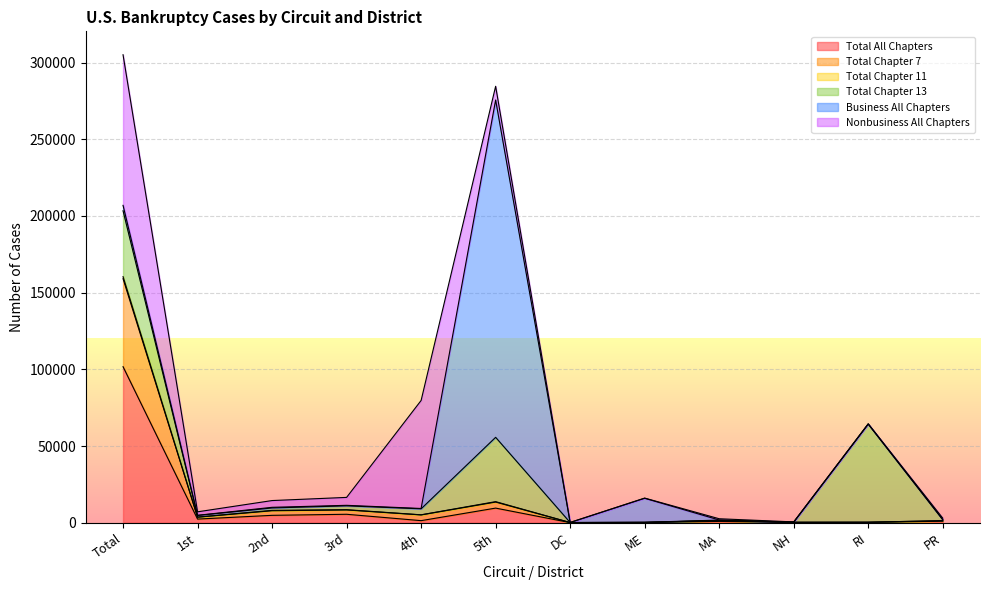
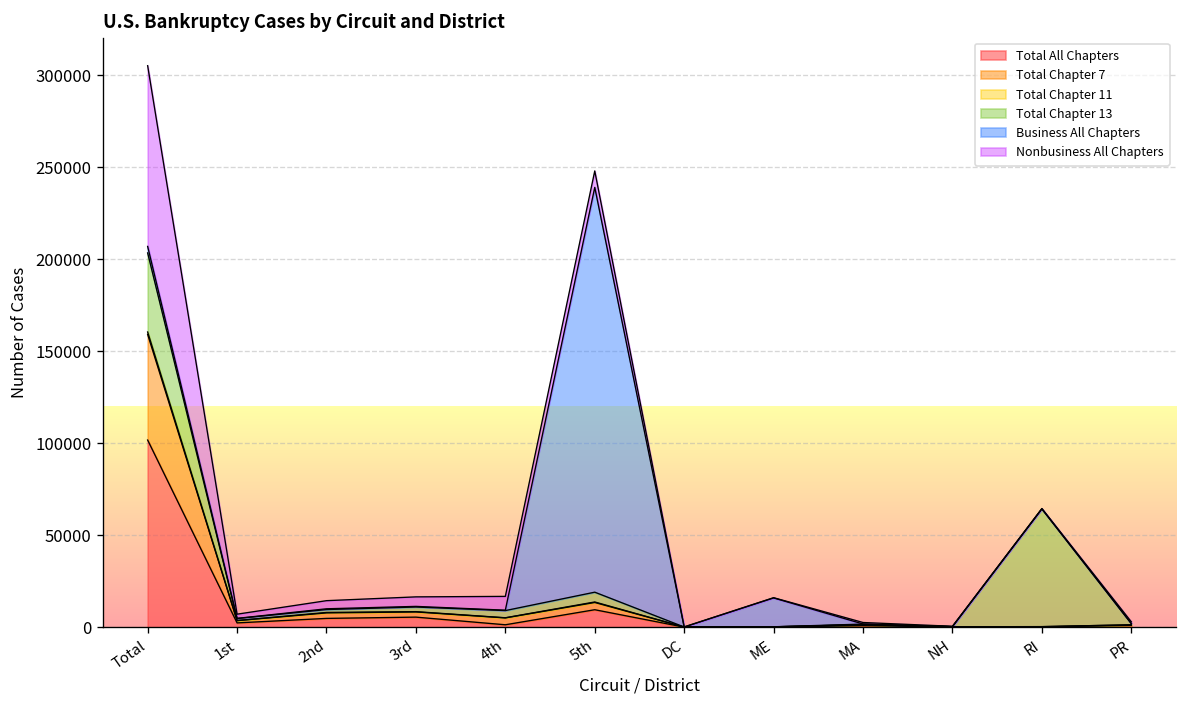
  {
    "Total All Chapters": {
      "Total": 102000,
      "2nd": 5000,
      "3rd": 6000,
      "4th": 1000,
      "5th": 10000
    },
    "Total Chapter 13": {
      "Total": 43000,
-     "5th": 42000
+     "5th": 5000
    },
    "Business All Chapters": {
      "Total": 4000,
      "5th": 220000
    },
    "Nonbusiness All Chapters": {
      "Total": 98000,
      "1st": 2000,
      "2nd": 4000,
      "3rd": 5000,
-     "4th": 70000,
+     "4th": 7000,
      "5th": 9000
    }
  }
